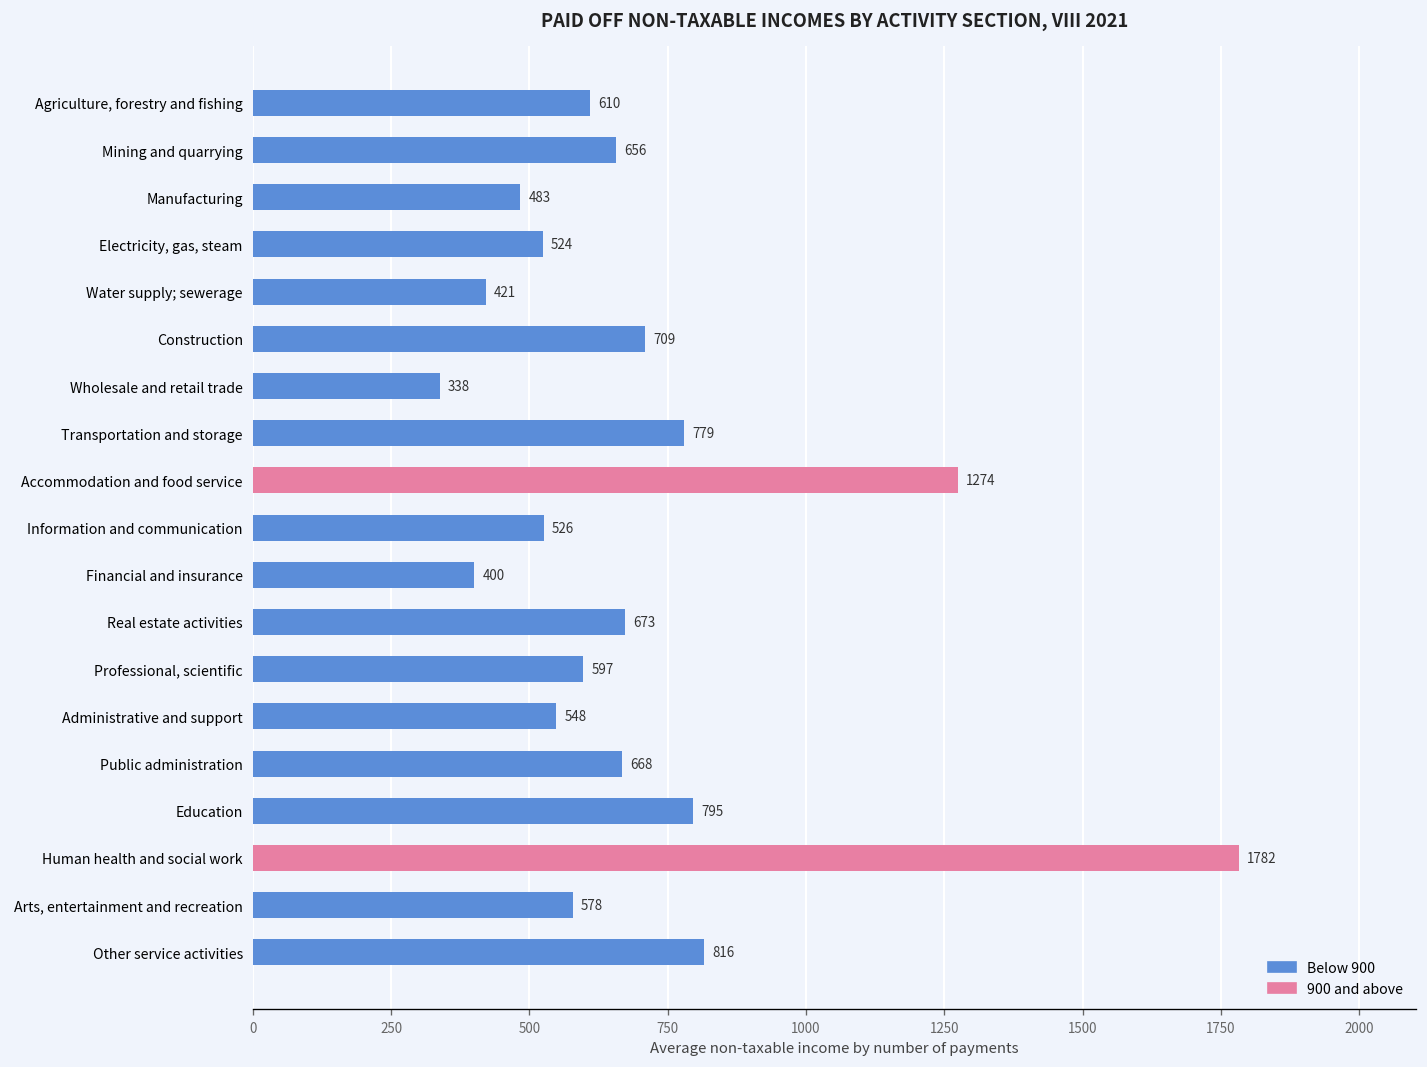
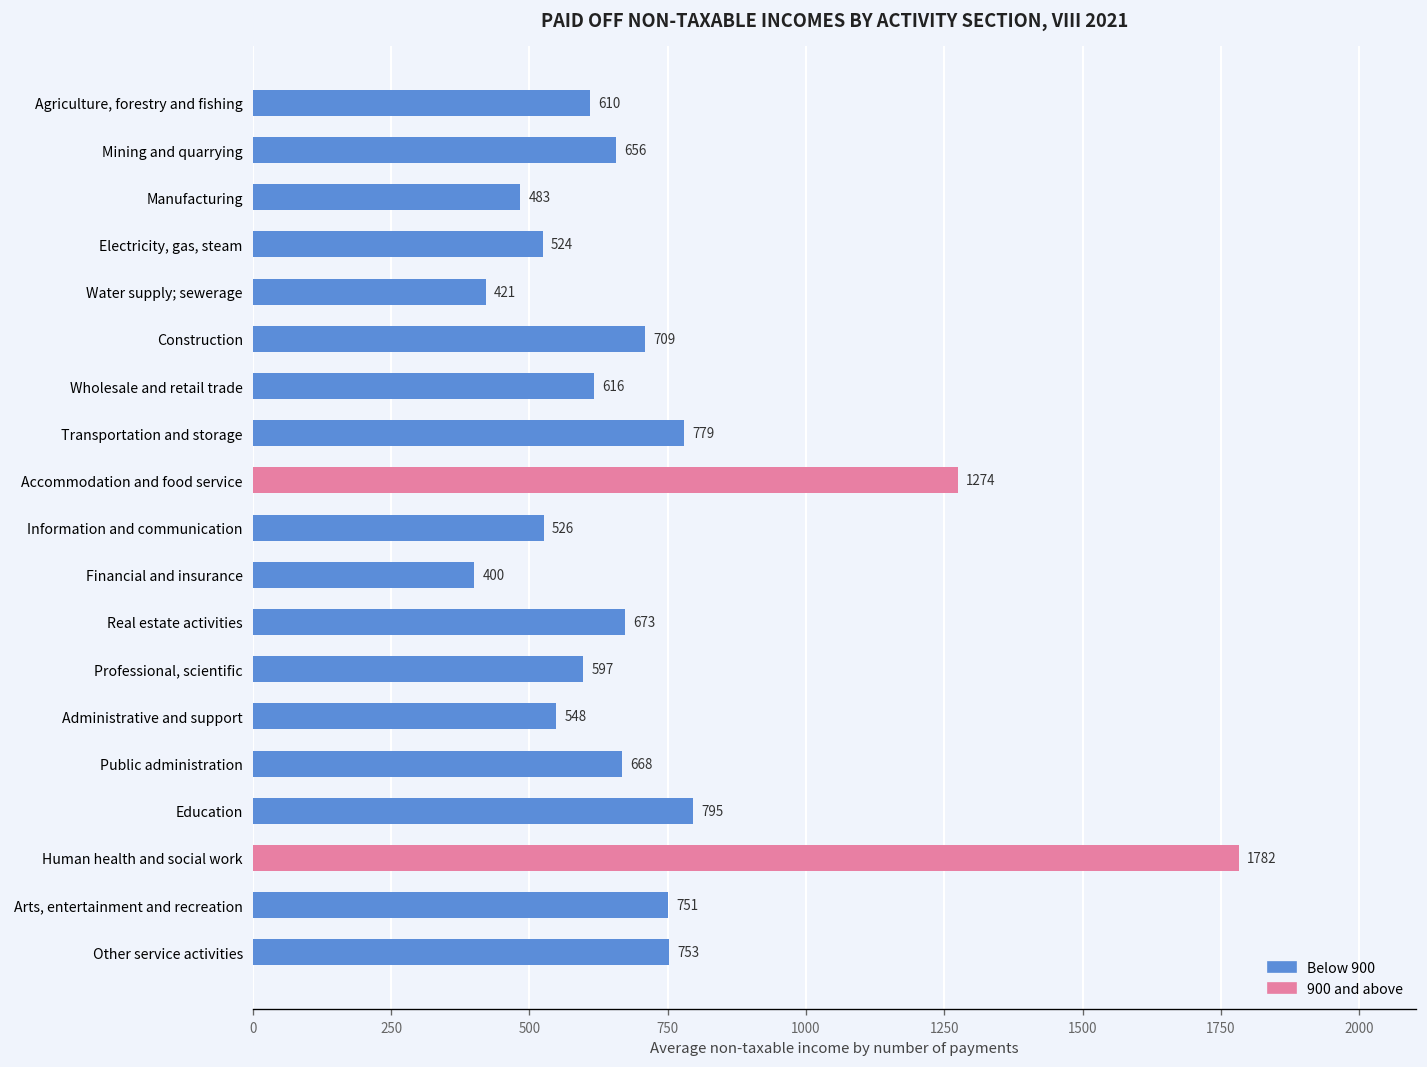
  {
    "Agriculture, forestry and fishing": 610,
    "Mining and quarrying": 656,
    "Manufacturing": 483,
    "Electricity, gas, steam": 524,
    "Water supply; sewerage": 421,
    "Construction": 709,
-   "Wholesale and retail trade": 338,
+   "Wholesale and retail trade": 616,
    "Transportation and storage": 779,
    "Accommodation and food service": 1274,
    "Information and communication": 526,
    "Financial and insurance": 400,
    "Real estate activities": 673,
    "Professional, scientific": 597,
    "Administrative and support": 548,
    "Public administration": 668,
    "Education": 795,
    "Human health and social work": 1782,
-   "Arts, entertainment and recreation": 578,
-   "Other service activities": 816
+   "Arts, entertainment and recreation": 751,
+   "Other service activities": 753
  }
